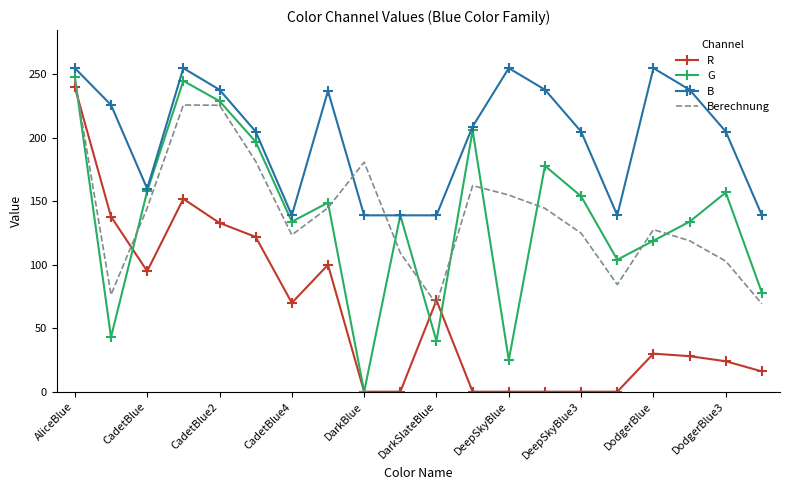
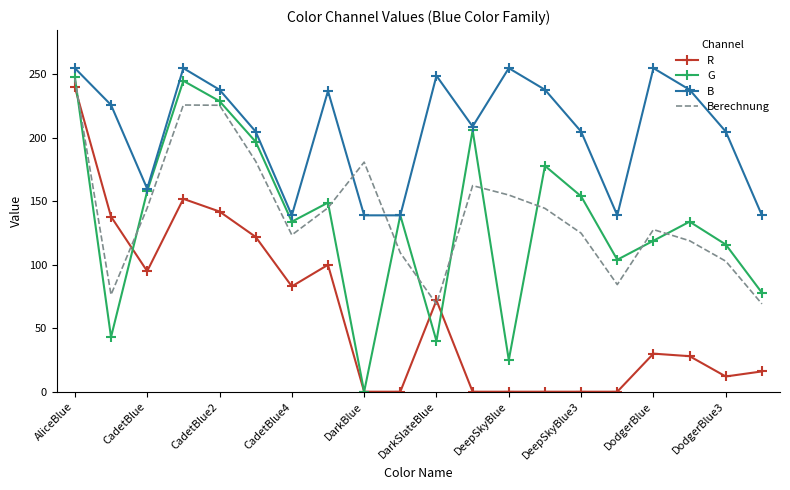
  {
    "R": {
      "AliceBlue": 240,
      "CadetBlue": 95,
-     "CadetBlue2": 133,
-     "CadetBlue4": 70,
+     "CadetBlue2": 142,
+     "CadetBlue4": 83,
      "DarkSlateBlue": 72,
      "DeepSkyBlue": 0,
      "DeepSkyBlue3": 0,
      "DodgerBlue": 30,
-     "DodgerBlue3": 24
+     "DodgerBlue3": 12
    },
    "G": {
      "CadetBlue2": 229,
      "CadetBlue4": 134,
      "DarkSlateBlue": 40,
      "DeepSkyBlue": 25,
      "DeepSkyBlue3": 154,
      "DodgerBlue": 119,
-     "DodgerBlue3": 157
+     "DodgerBlue3": 116
    },
    "B": {
      "AliceBlue": 255,
      "CadetBlue2": 238,
      "CadetBlue4": 139,
      "DarkBlue": 139,
-     "DarkSlateBlue": 139,
+     "DarkSlateBlue": 249,
      "DeepSkyBlue": 255,
      "DeepSkyBlue3": 205,
      "DodgerBlue": 255,
      "DodgerBlue3": 205
    },
    "Berechnung": {
      "CadetBlue": 145,
      "CadetBlue2": 226,
      "CadetBlue4": 124,
      "DarkBlue": 181,
      "DarkSlateBlue": 69,
      "DeepSkyBlue": 155,
      "DeepSkyBlue3": 125,
      "DodgerBlue": 128,
      "DodgerBlue3": 103
    }
  }
